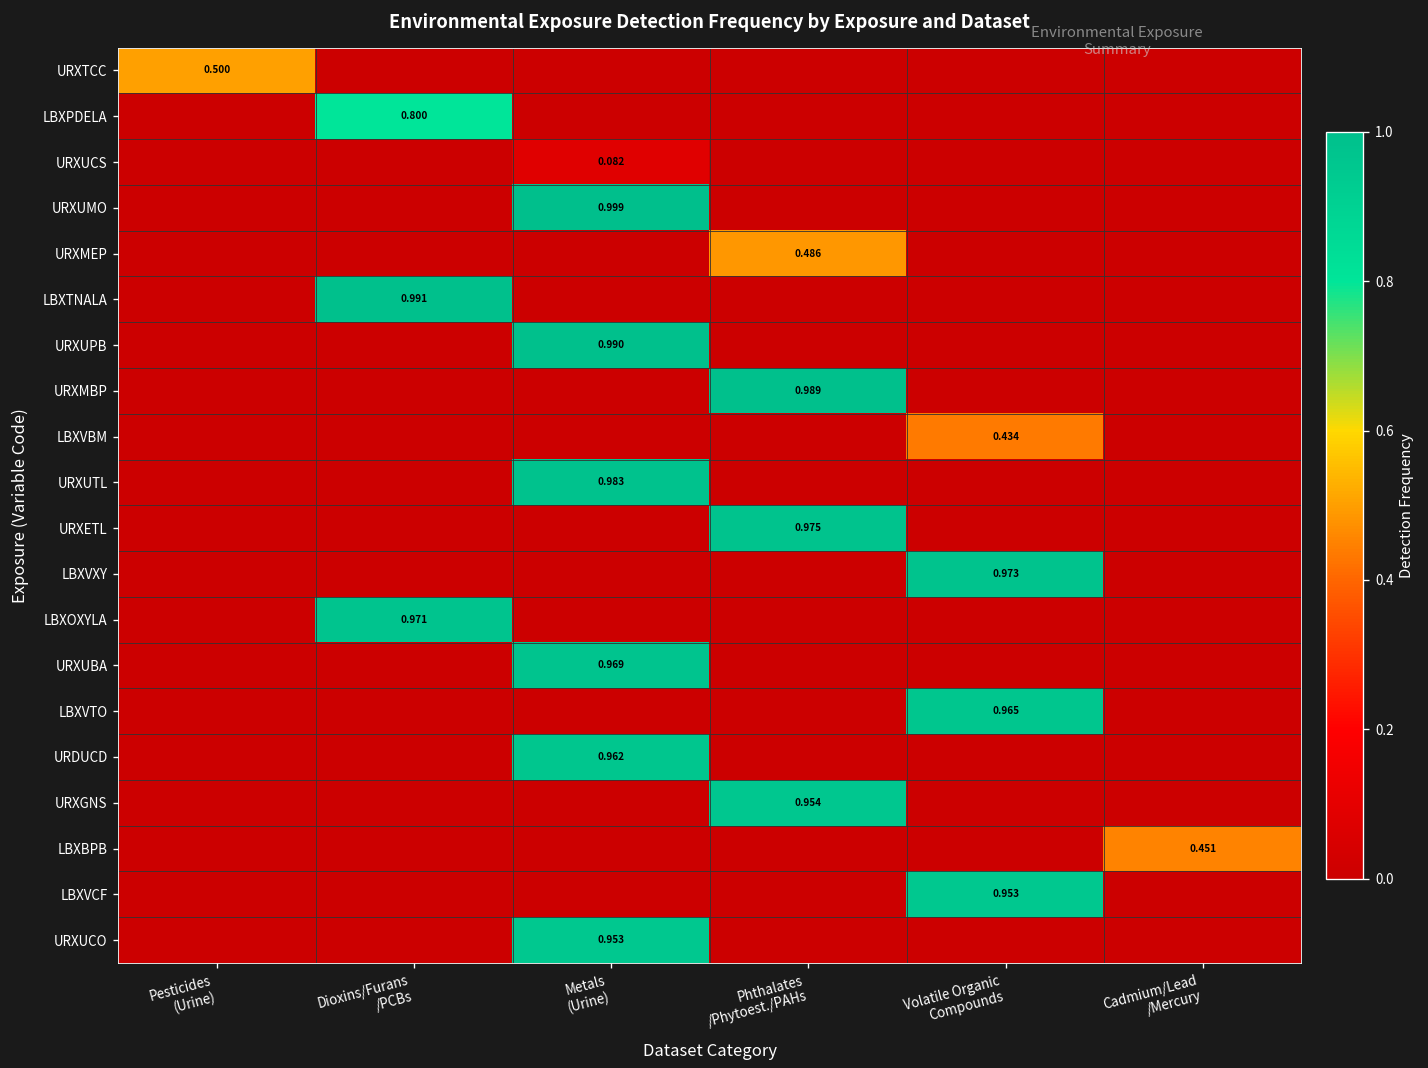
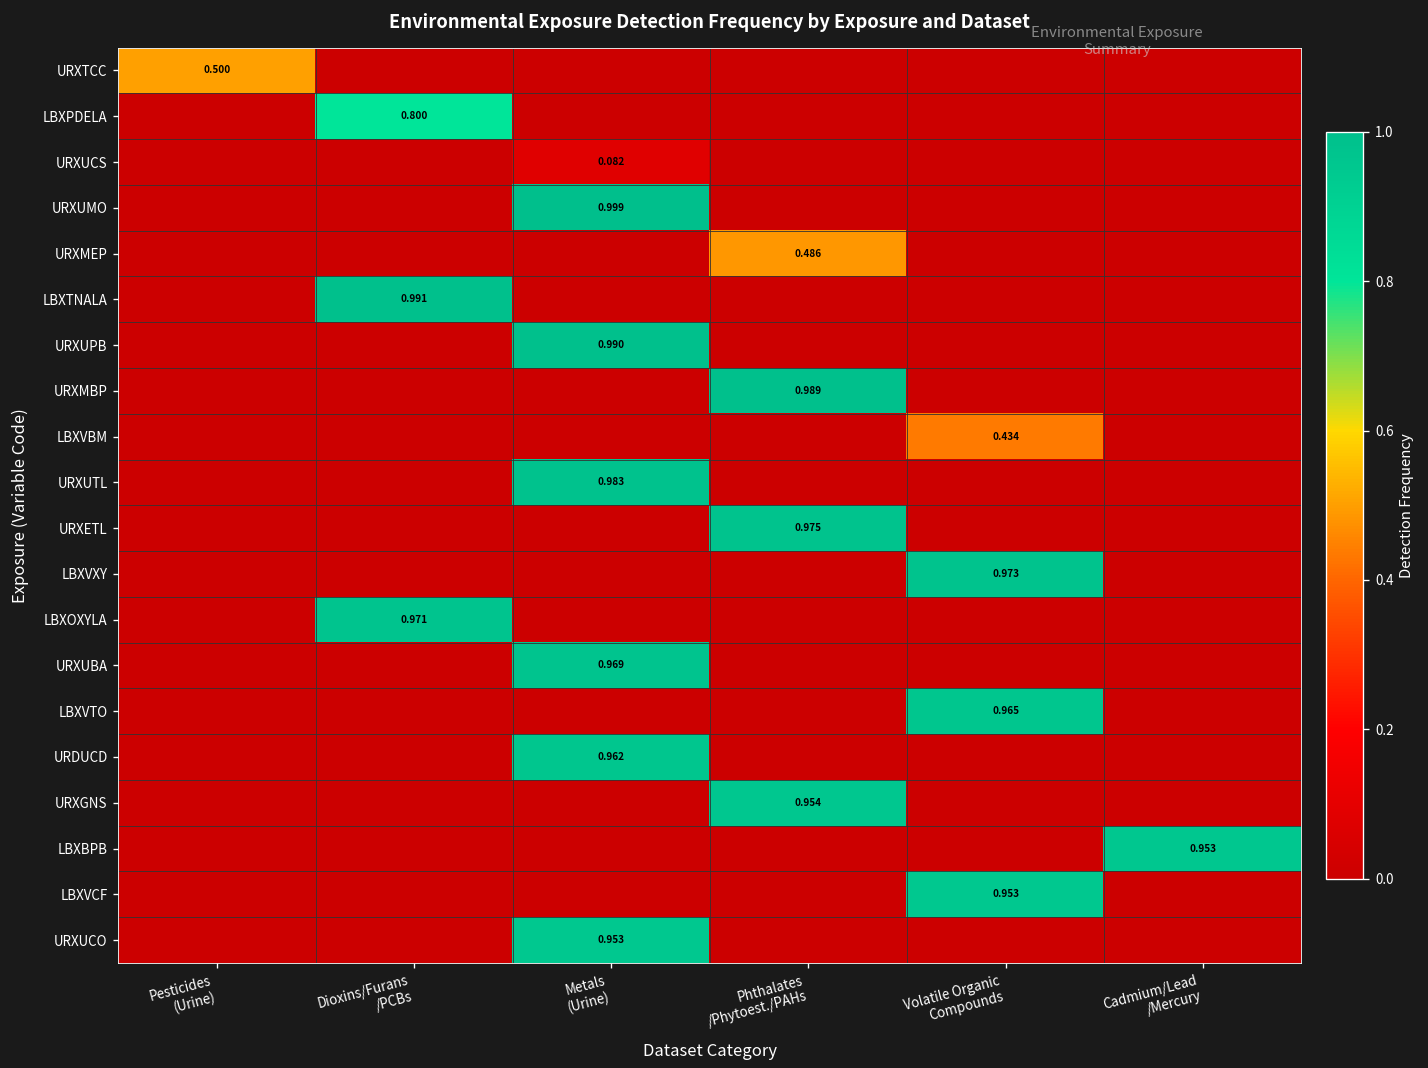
  {
    "URXTCC": {
      "Pesticides (Urine)": 0.500
    },
    "LBXPDELA": {
      "Dioxins/Furans /PCBs": 0.800
    },
    "URXUCS": {
      "Metals (Urine)": 0.082
    },
    "URXUMO": {
      "Metals (Urine)": 0.999
    },
    "URXMEP": {
      "Phthalates /Phytoest./PAHs": 0.486
    },
    "LBXTNALA": {
      "Dioxins/Furans /PCBs": 0.991
    },
    "URXUPB": {
      "Metals (Urine)": 0.990
    },
    "URXMBP": {
      "Phthalates /Phytoest./PAHs": 0.989
    },
    "LBXVBM": {
      "Volatile Organic Compounds": 0.434
    },
    "URXUTL": {
      "Metals (Urine)": 0.983
    },
    "URXETL": {
      "Phthalates /Phytoest./PAHs": 0.975
    },
    "LBXVXY": {
      "Volatile Organic Compounds": 0.973
    },
    "LBXOXYLA": {
      "Dioxins/Furans /PCBs": 0.971
    },
    "URXUBA": {
      "Metals (Urine)": 0.969
    },
    "LBXVTO": {
      "Volatile Organic Compounds": 0.965
    },
    "URDUCD": {
      "Metals (Urine)": 0.962
    },
    "URXGNS": {
      "Phthalates /Phytoest./PAHs": 0.954
    },
    "LBXBPB": {
-     "Cadmium/Lead /Mercury": 0.451
+     "Cadmium/Lead /Mercury": 0.953
    },
    "LBXVCF": {
      "Volatile Organic Compounds": 0.953
    },
    "URXUCO": {
      "Metals (Urine)": 0.953
    }
  }
